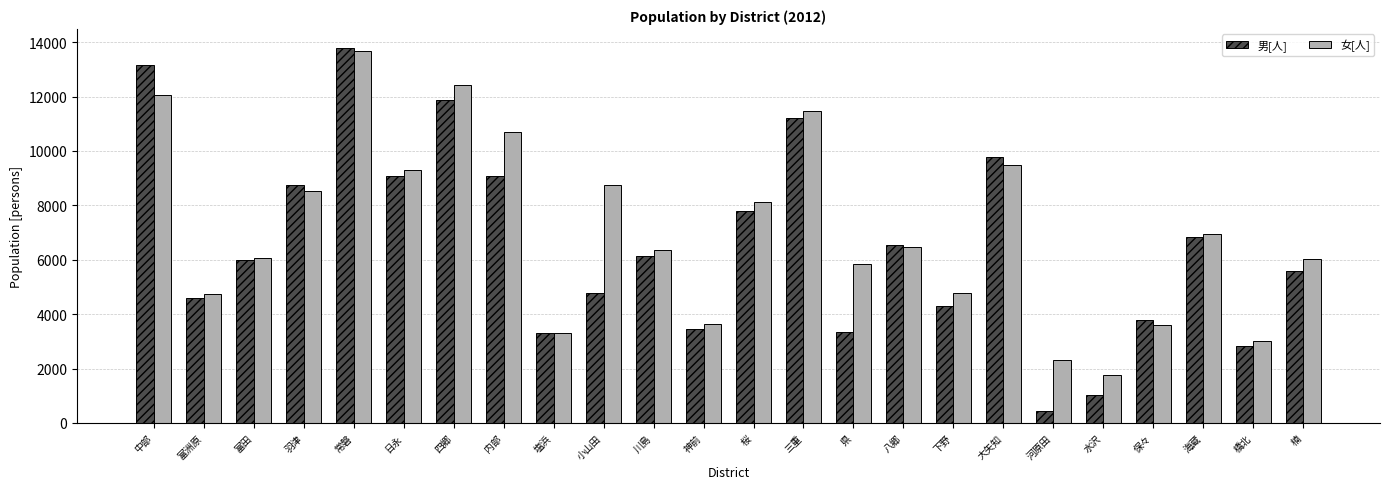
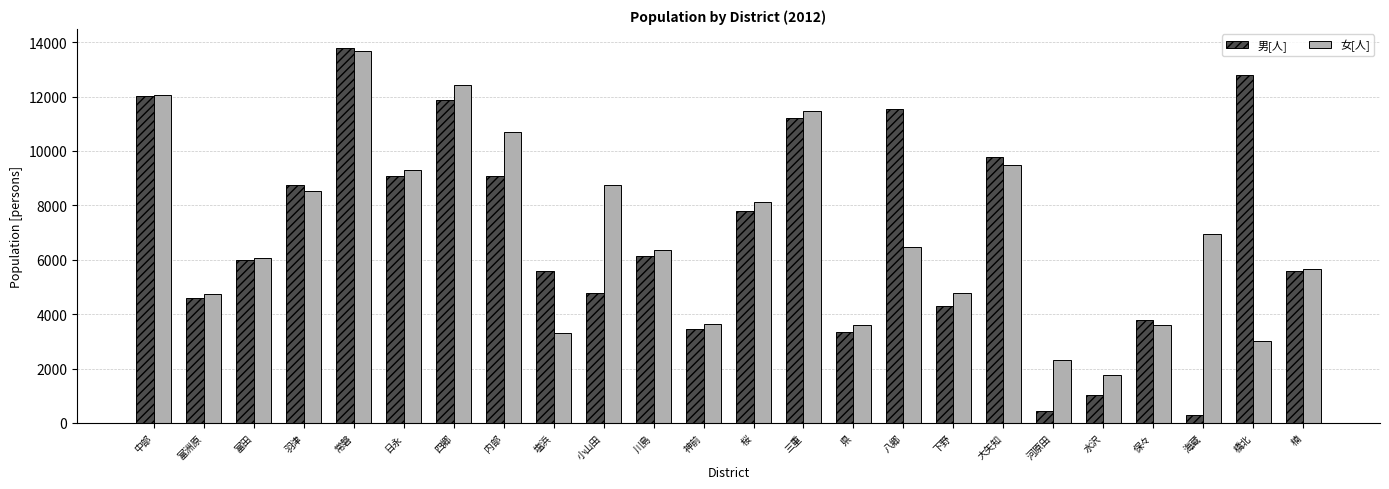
  {
    "男[人]": {
-     "中部": 13100,
+     "中部": 12000,
      "富洲原": 4600,
      "富田": 6000,
      "羽津": 8700,
      "常磐": 13800,
      "日永": 9100,
      "四郷": 11900,
      "内部": 9100,
-     "塩浜": 3300,
+     "塩浜": 5600,
      "小山田": 4800,
      "川島": 6100,
      "神前": 3400,
      "桜": 7800,
      "三重": 11200,
      "県": 3400,
-     "八郷": 6600,
+     "八郷": 11600,
      "下野": 4300,
      "大矢知": 9800,
      "河原田": 500,
      "水沢": 1000,
      "保々": 3800,
-     "海蔵": 6800,
-     "橋北": 2800,
+     "海蔵": 300,
+     "橋北": 12800,
      "楠": 5600
    },
    "女[人]": {
      "中部": 12100,
      "富洲原": 4700,
      "富田": 6100,
      "羽津": 8500,
      "常磐": 13700,
      "日永": 9300,
      "四郷": 12400,
      "内部": 10700,
      "塩浜": 3300,
      "小山田": 8700,
      "川島": 6400,
      "神前": 3600,
      "桜": 8100,
      "三重": 11500,
-     "県": 5800,
+     "県": 3600,
      "八郷": 6500,
      "下野": 4800,
      "大矢知": 9500,
      "河原田": 2300,
      "水沢": 1700,
      "保々": 3600,
      "海蔵": 6900,
      "橋北": 3000,
-     "楠": 6000
+     "楠": 5600
    }
  }
